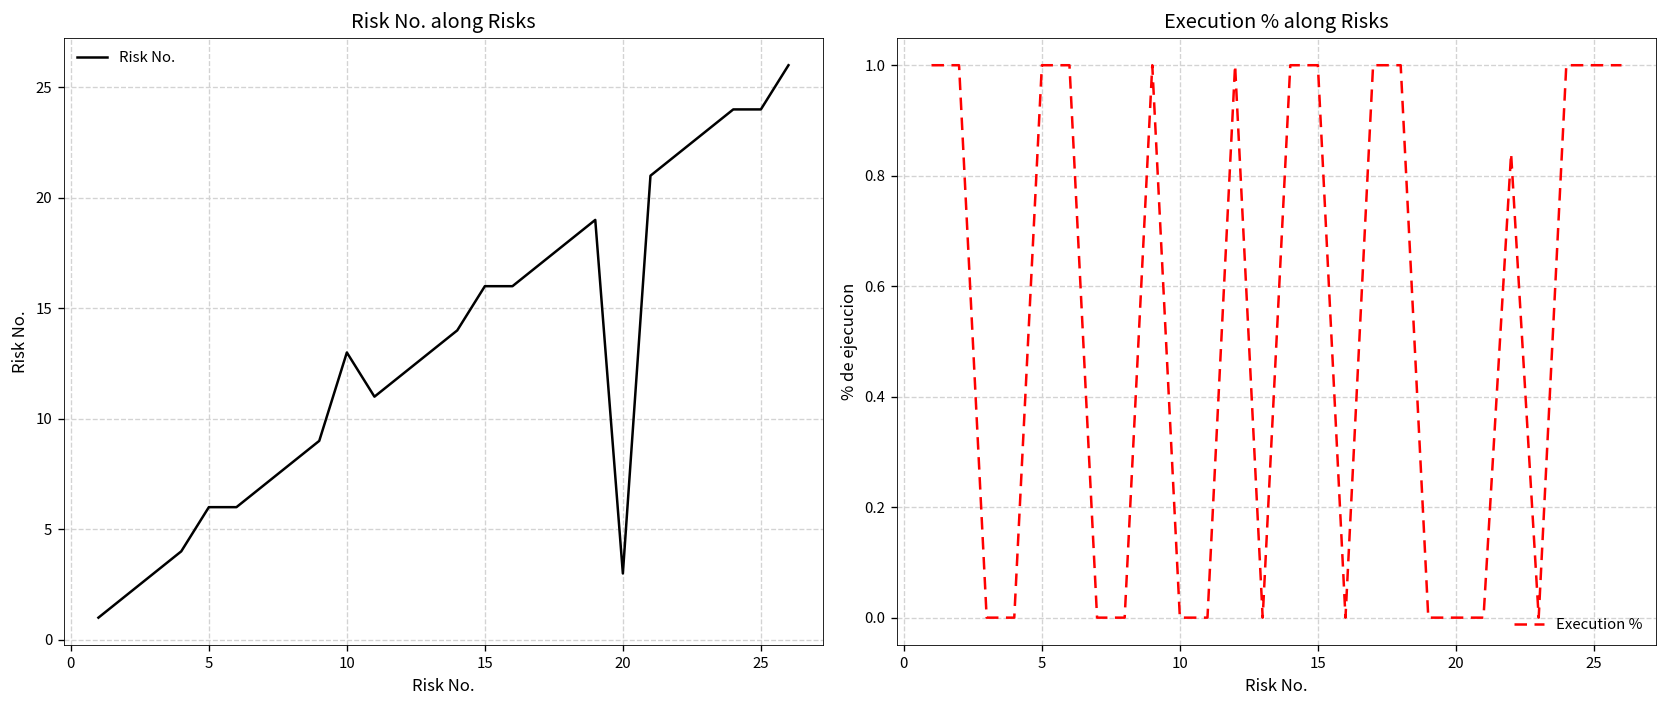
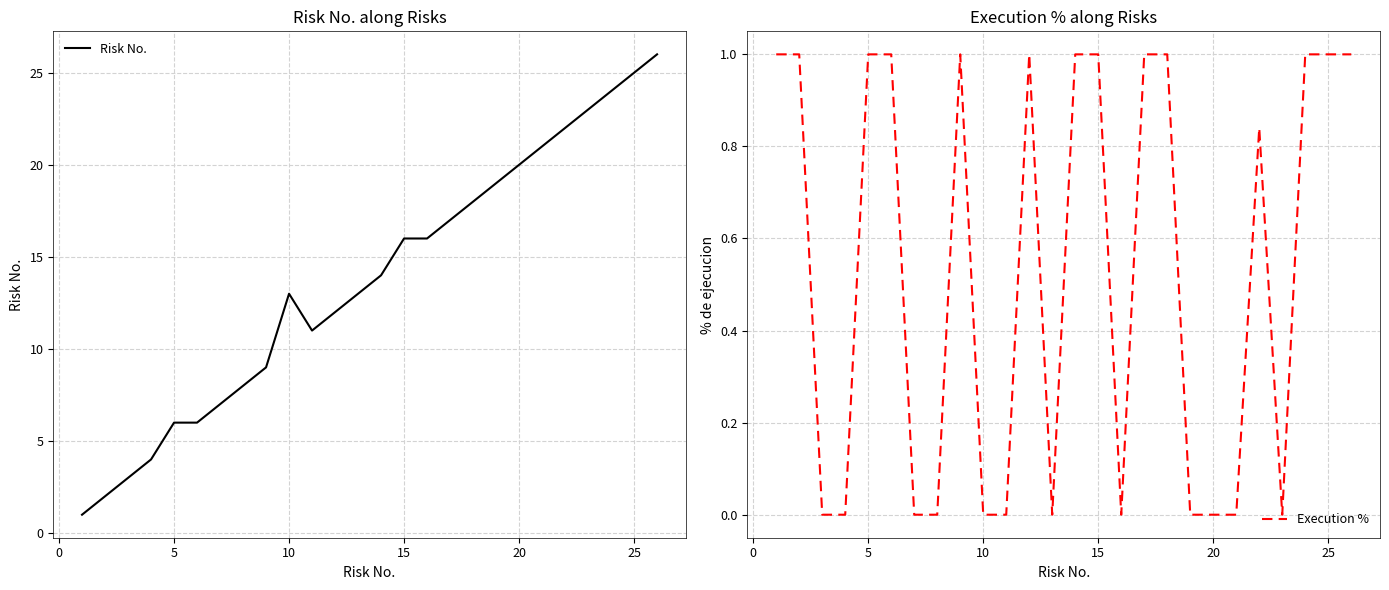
  {
    "Risk No. along Risks": {
      "5": 6,
      "10": 13,
      "15": 16,
-     "20": 3,
-     "25": 24
+     "20": 20,
+     "25": 25
    },
    "Execution % along Risks": {
      "5": 1.00,
      "10": 0.00,
      "15": 1.00,
      "20": 0.00,
      "25": 1.00
    }
  }
